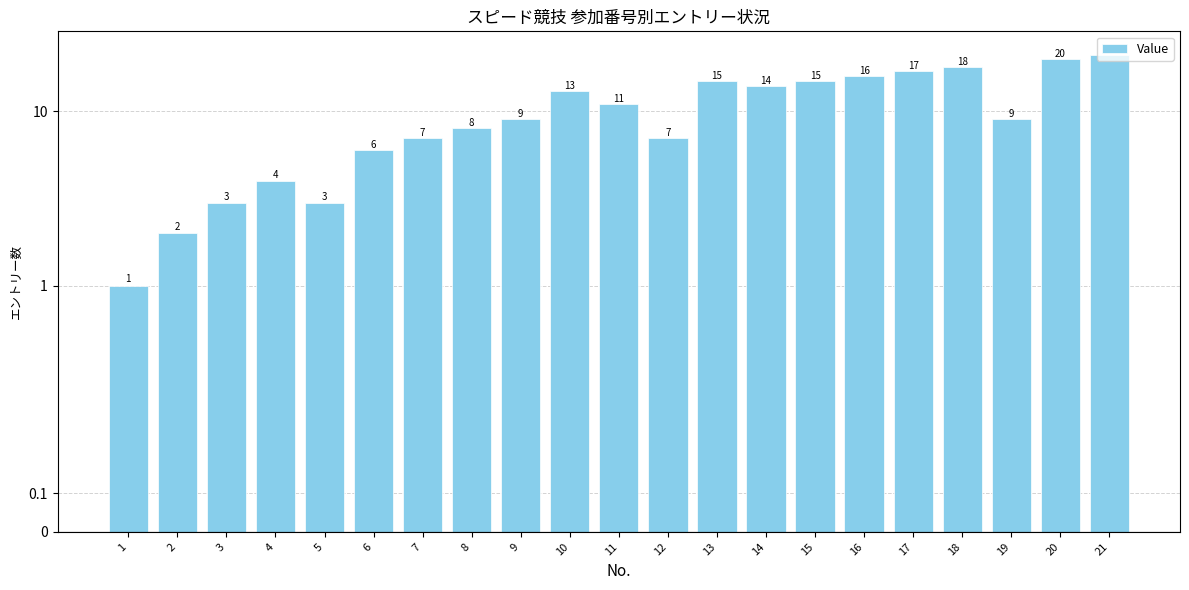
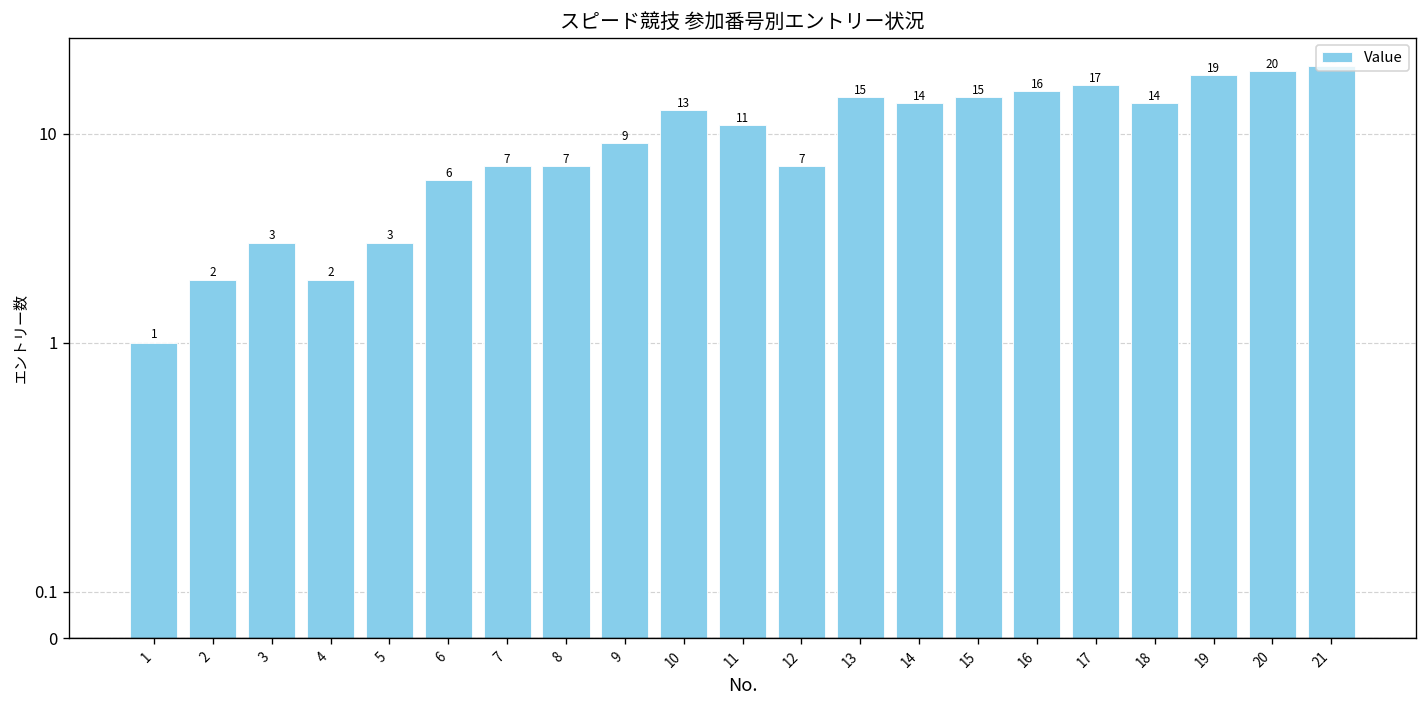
  {
    "1": 1,
    "2": 2,
    "3": 3,
-   "4": 4,
+   "4": 2,
    "5": 3,
    "6": 6,
    "7": 7,
-   "8": 8,
+   "8": 7,
    "9": 9,
    "10": 13,
    "11": 11,
    "12": 7,
    "13": 15,
    "14": 14,
    "15": 15,
    "16": 16,
    "17": 17,
-   "18": 18,
-   "19": 9,
+   "18": 14,
+   "19": 19,
    "20": 20
  }
